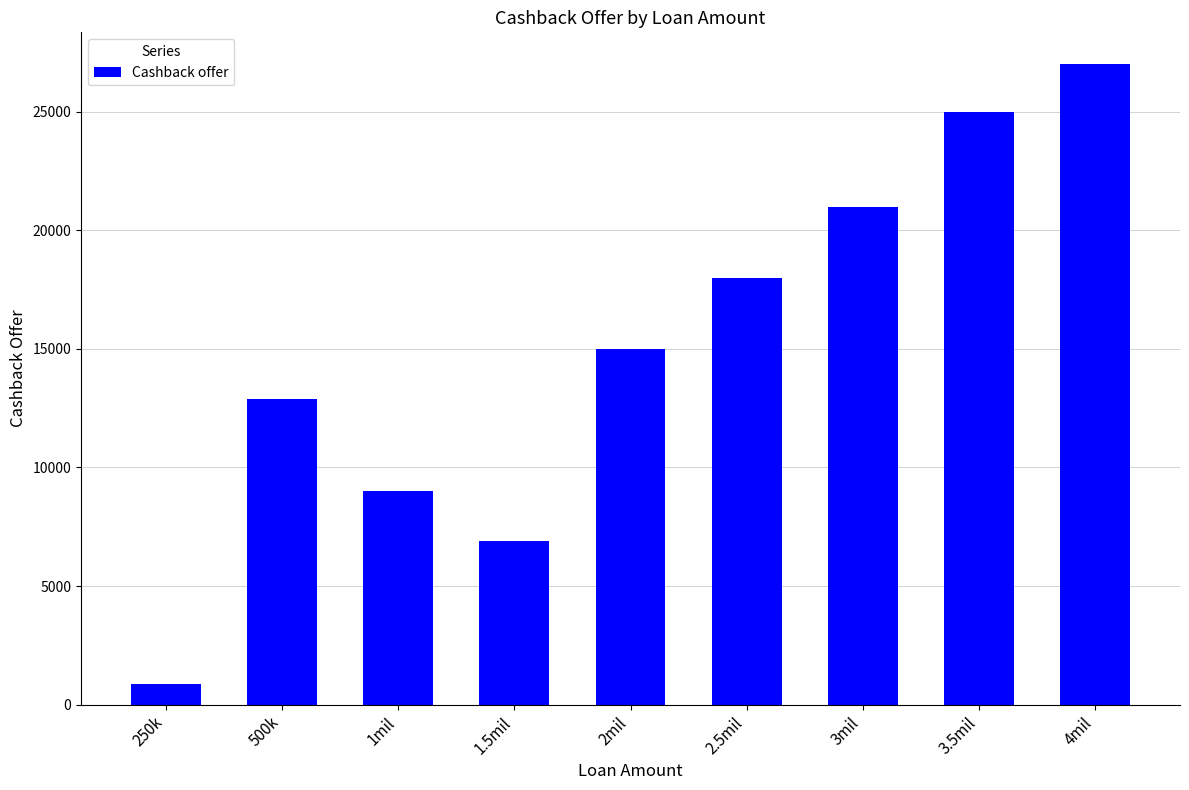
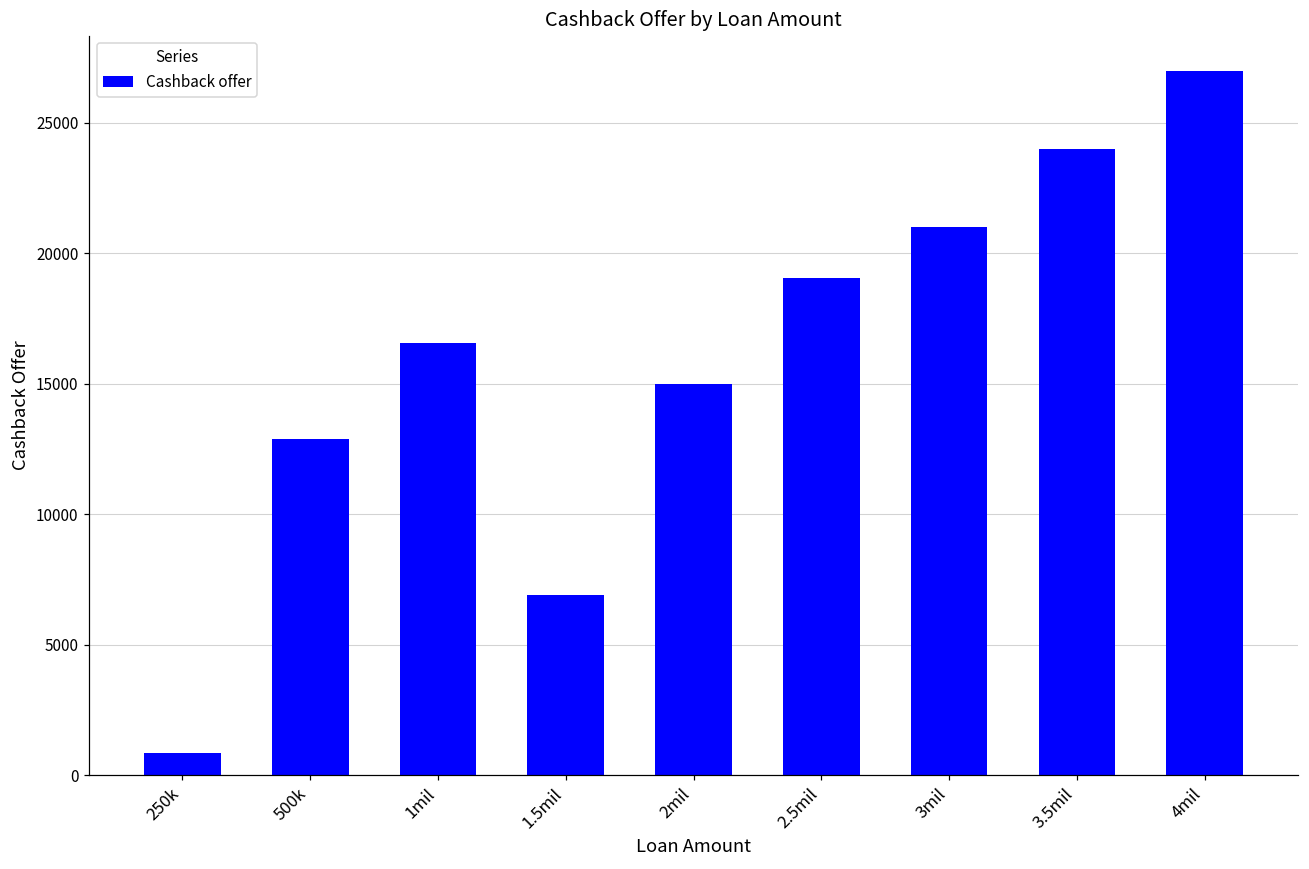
  {
    "250k": 900,
    "500k": 12900,
-   "1mil": 9000,
+   "1mil": 16600,
    "1.5mil": 6900,
    "2mil": 15000,
-   "2.5mil": 18000,
+   "2.5mil": 19100,
    "3mil": 21000,
-   "3.5mil": 25000,
+   "3.5mil": 24000,
    "4mil": 27000
  }
